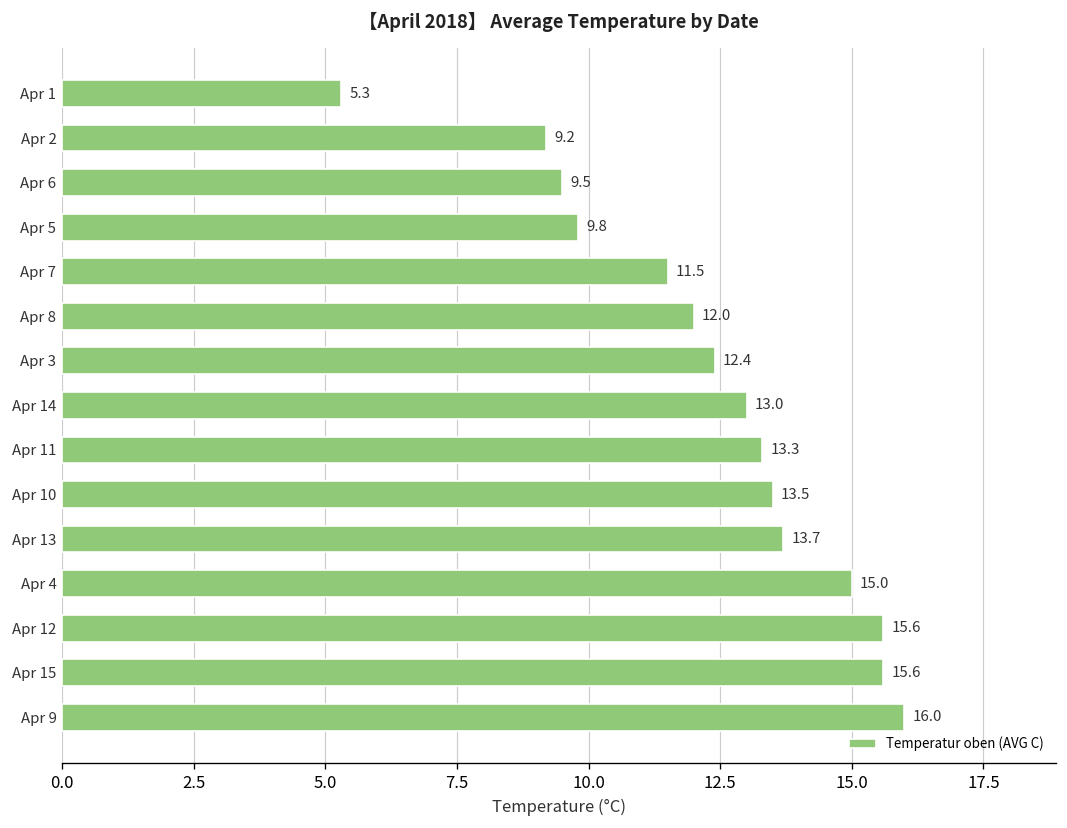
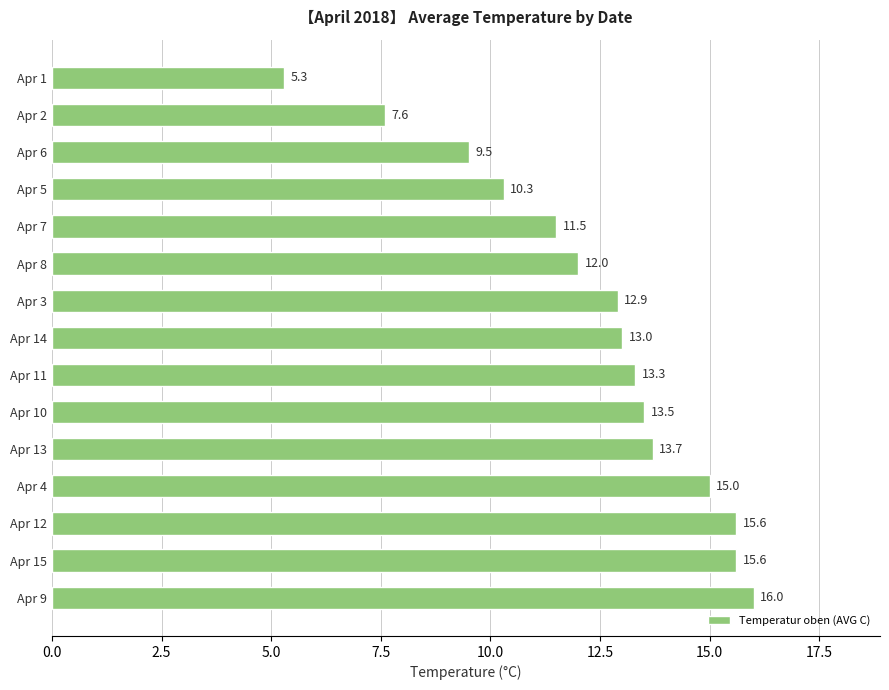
  {
    "Apr 1": 5.3,
-   "Apr 2": 9.2,
+   "Apr 2": 7.6,
    "Apr 6": 9.5,
-   "Apr 5": 9.8,
+   "Apr 5": 10.3,
    "Apr 7": 11.5,
    "Apr 8": 12.0,
-   "Apr 3": 12.4,
+   "Apr 3": 12.9,
    "Apr 14": 13.0,
    "Apr 11": 13.3,
    "Apr 10": 13.5,
    "Apr 13": 13.7,
    "Apr 4": 15.0,
    "Apr 12": 15.6,
    "Apr 15": 15.6,
    "Apr 9": 16.0
  }
